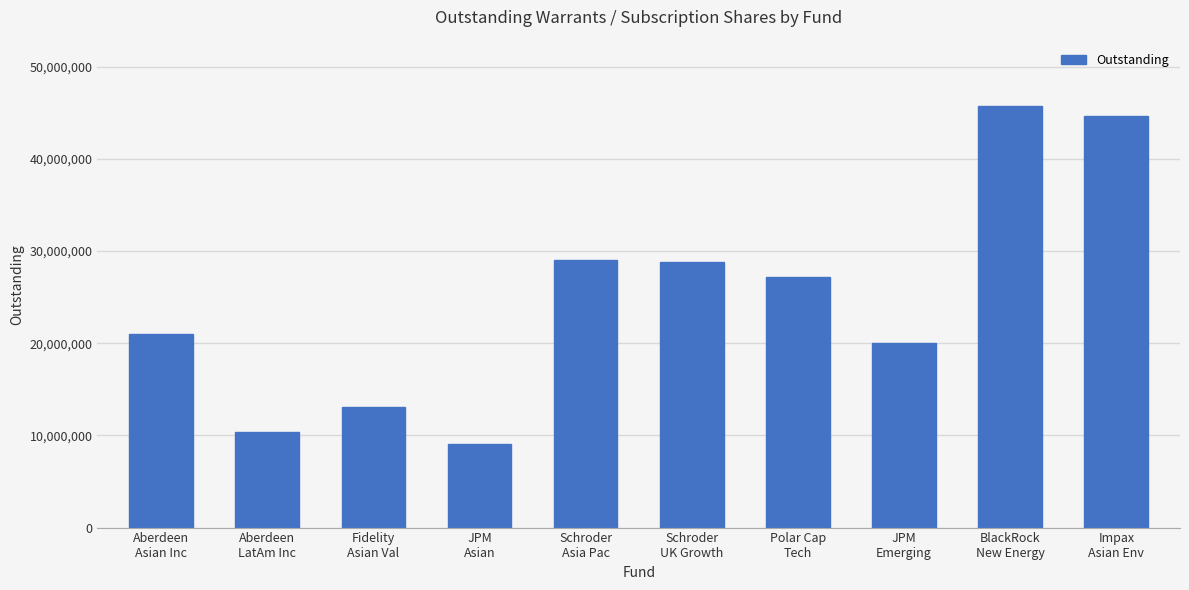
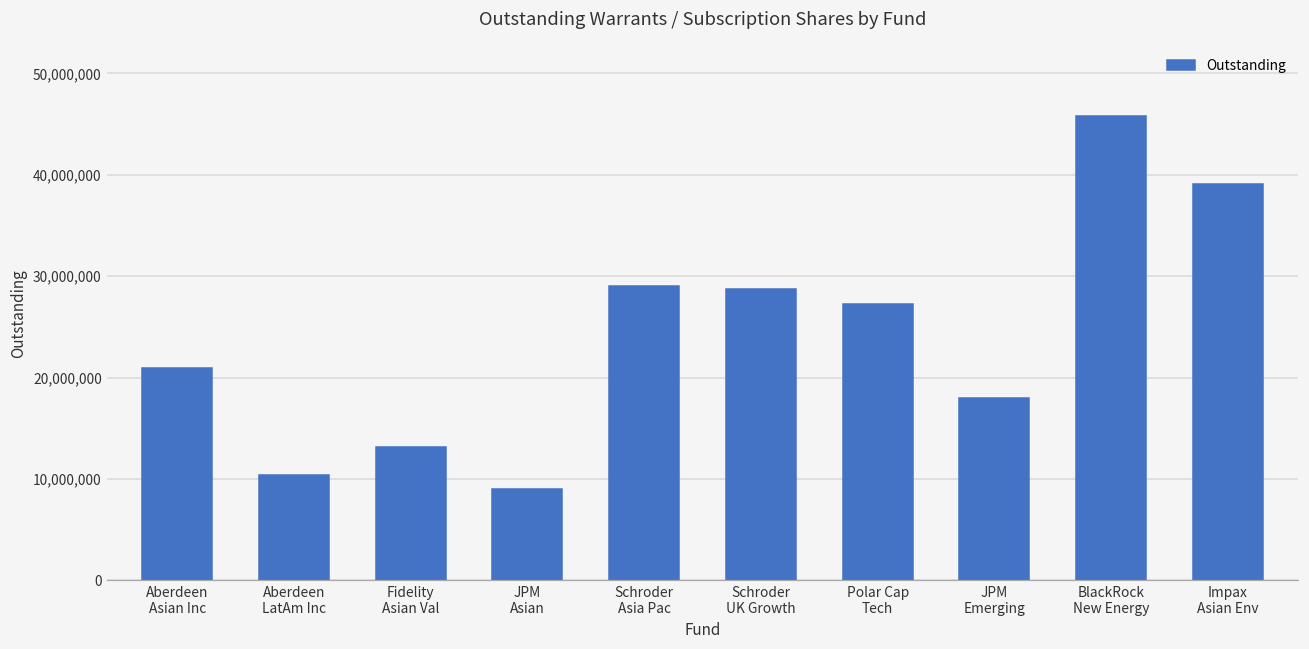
  {
    "Aberdeen Asian Inc": "21,000,000",
    "Aberdeen LatAm Inc": "10,000,000",
    "Fidelity Asian Val": "13,000,000",
    "JPM Asian": "9,000,000",
    "Schroder Asia Pac": "29,000,000",
    "Schroder UK Growth": "29,000,000",
    "Polar Cap Tech": "27,000,000",
-   "JPM Emerging": "20,000,000",
+   "JPM Emerging": "18,000,000",
    "BlackRock New Energy": "46,000,000",
-   "Impax Asian Env": "45,000,000"
+   "Impax Asian Env": "39,000,000"
  }
